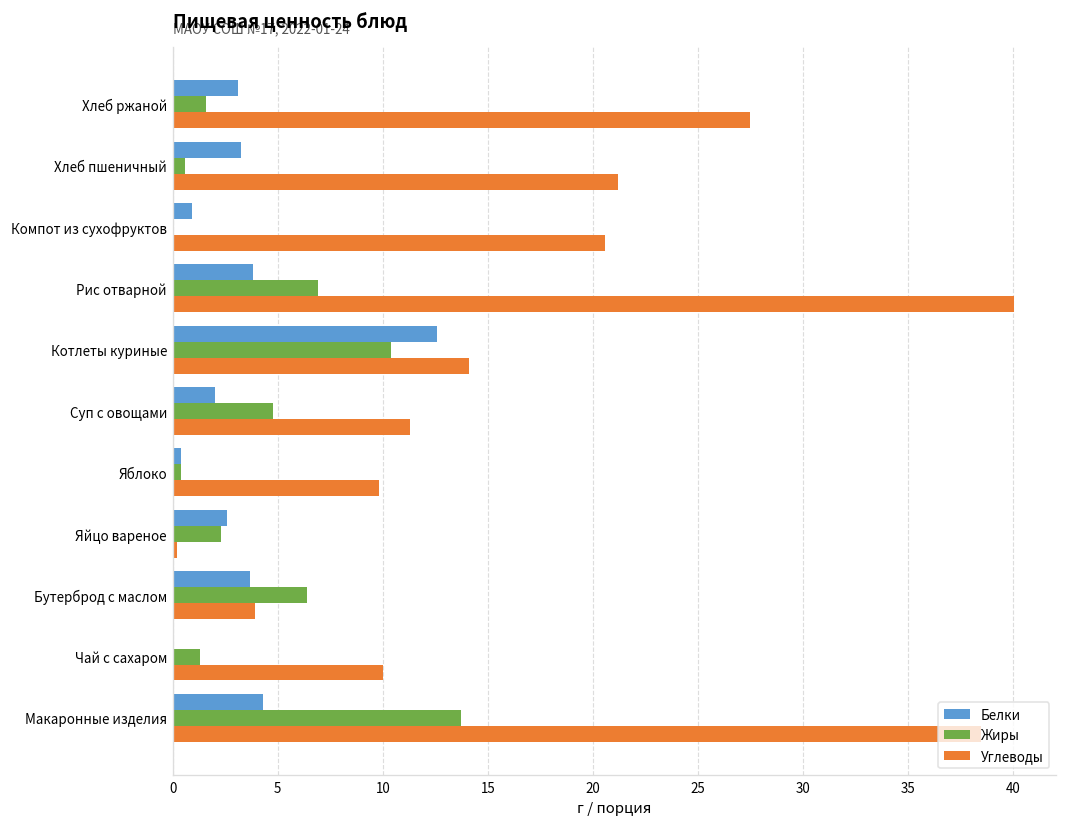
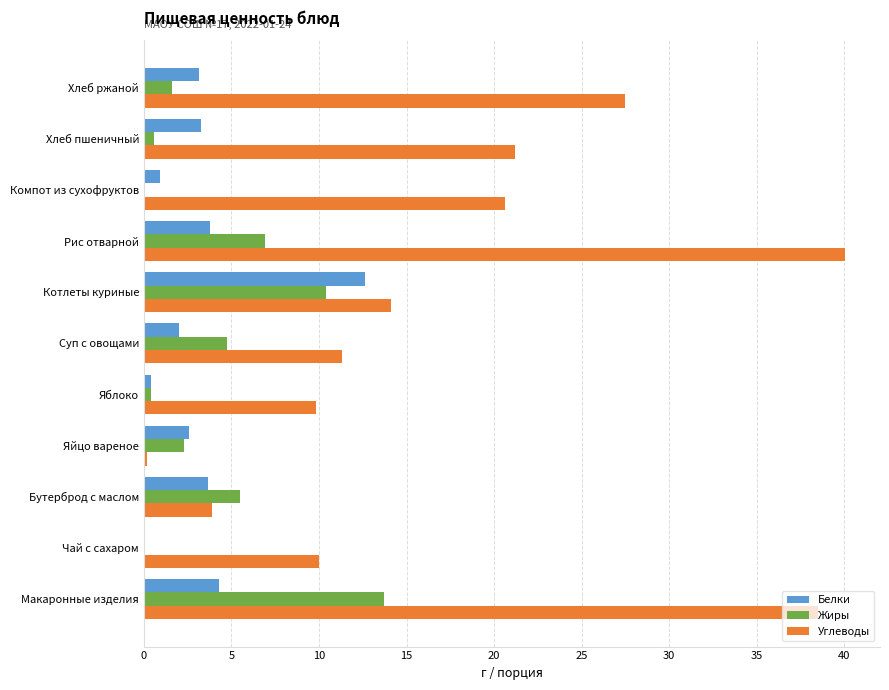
  {
    "Белки": {
      "Хлеб ржаной": 3.1,
      "Хлеб пшеничный": 3.2,
      "Компот из сухофруктов": 0.9,
      "Рис отварной": 3.8,
      "Котлеты куриные": 12.6,
      "Суп с овощами": 2.0,
      "Яблоко": 0.4,
      "Яйцо вареное": 2.6,
      "Бутерброд с маслом": 3.7,
      "Чай с сахаром": 0.0,
      "Макаронные изделия": 4.3
    },
    "Жиры": {
      "Хлеб ржаной": 1.6,
      "Хлеб пшеничный": 0.6,
      "Рис отварной": 6.9,
      "Котлеты куриные": 10.4,
      "Суп с овощами": 4.8,
      "Яблоко": 0.4,
      "Яйцо вареное": 2.3,
-     "Бутерброд с маслом": 6.4,
-     "Чай с сахаром": 1.3,
+     "Бутерброд с маслом": 5.5,
+     "Чай с сахаром": 0.0,
      "Макаронные изделия": 13.7
    },
    "Углеводы": {
      "Хлеб ржаной": 27.5,
      "Хлеб пшеничный": 21.2,
      "Компот из сухофруктов": 20.6,
      "Рис отварной": 40.1,
      "Котлеты куриные": 14.1,
      "Суп с овощами": 11.3,
      "Яблоко": 9.8,
      "Яйцо вареное": 0.2,
      "Бутерброд с маслом": 3.9,
      "Чай с сахаром": 10.0
    }
  }
